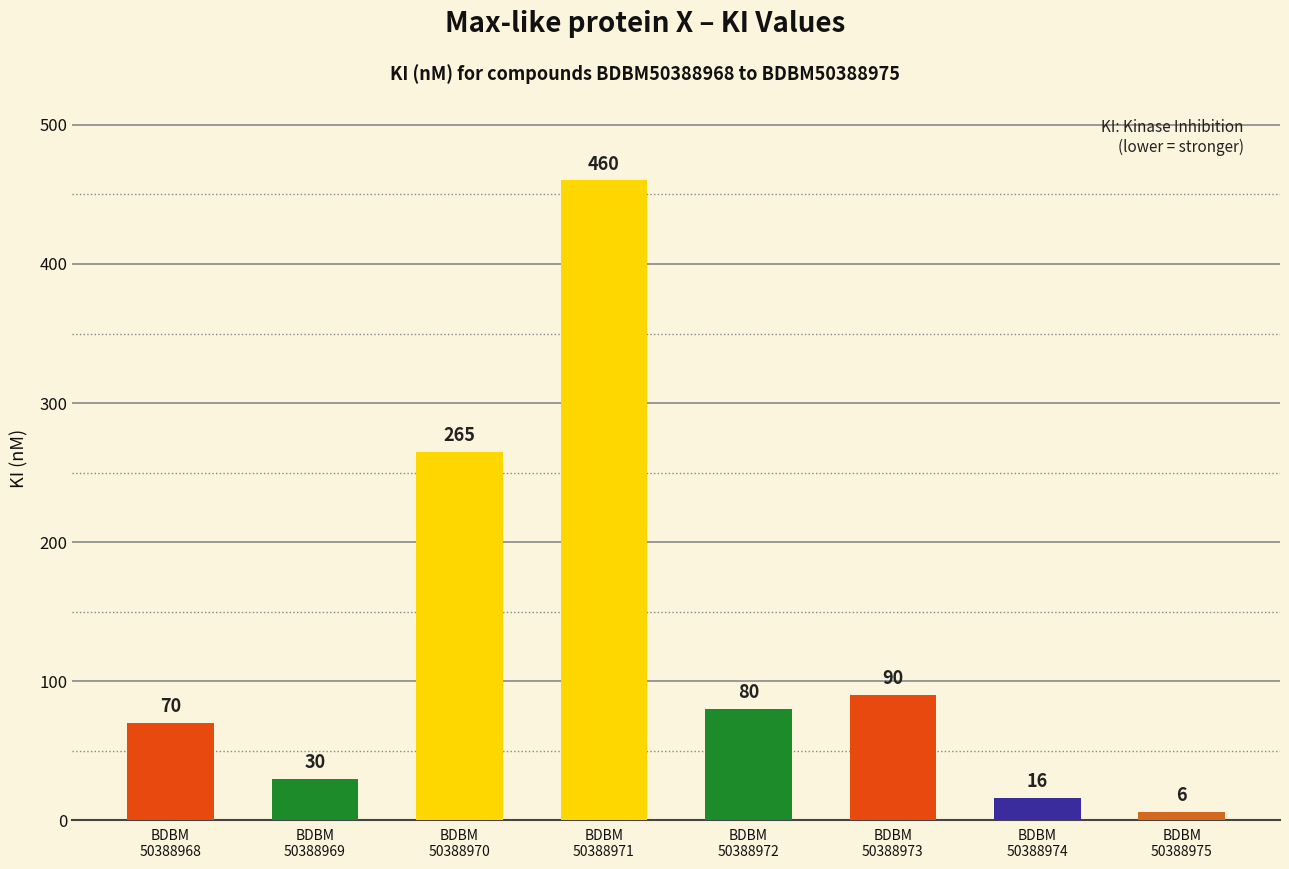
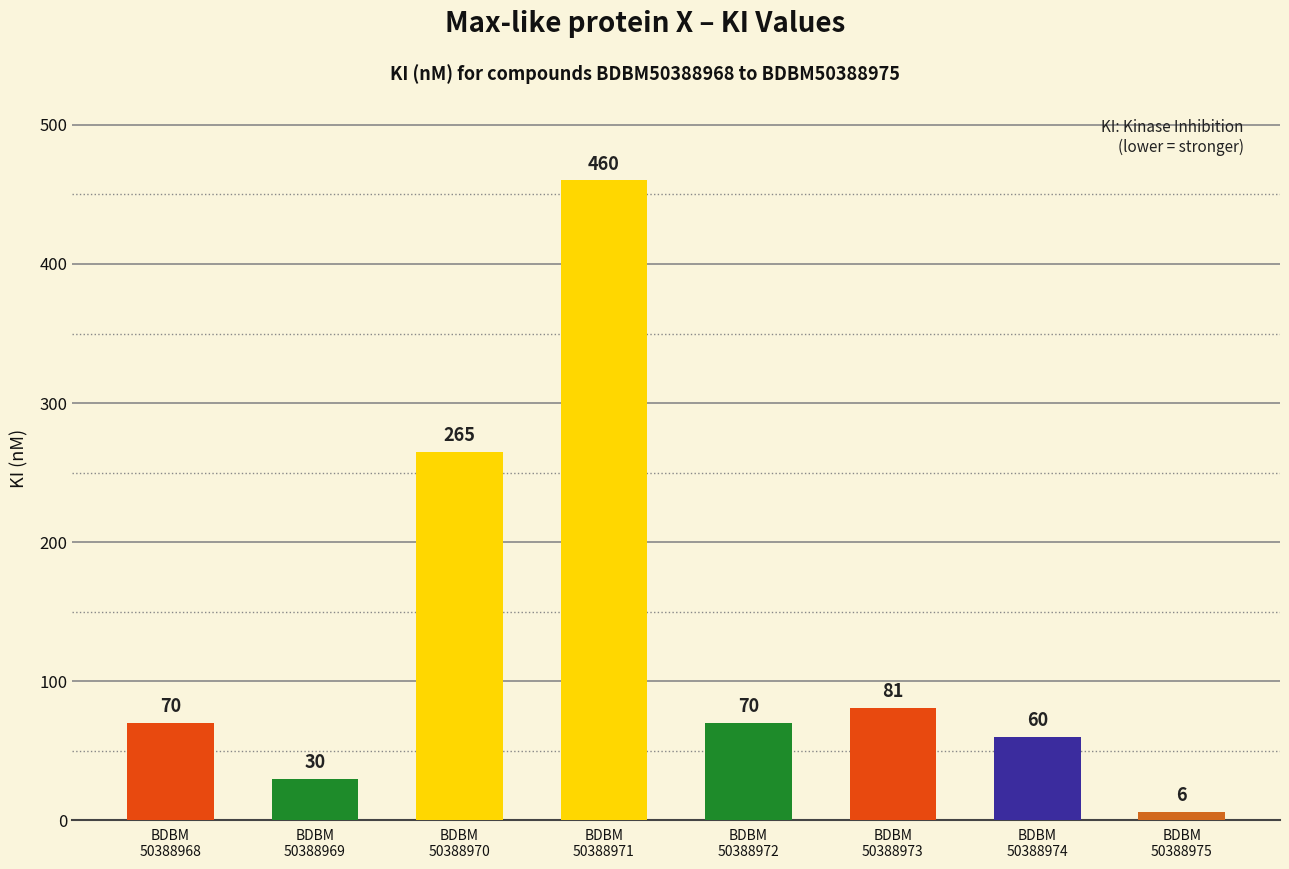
  {
    "BDBM 50388968": 70,
    "BDBM 50388969": 30,
    "BDBM 50388970": 265,
    "BDBM 50388971": 460,
-   "BDBM 50388972": 80,
-   "BDBM 50388973": 90,
-   "BDBM 50388974": 16,
+   "BDBM 50388972": 70,
+   "BDBM 50388973": 81,
+   "BDBM 50388974": 60,
    "BDBM 50388975": 6
  }
